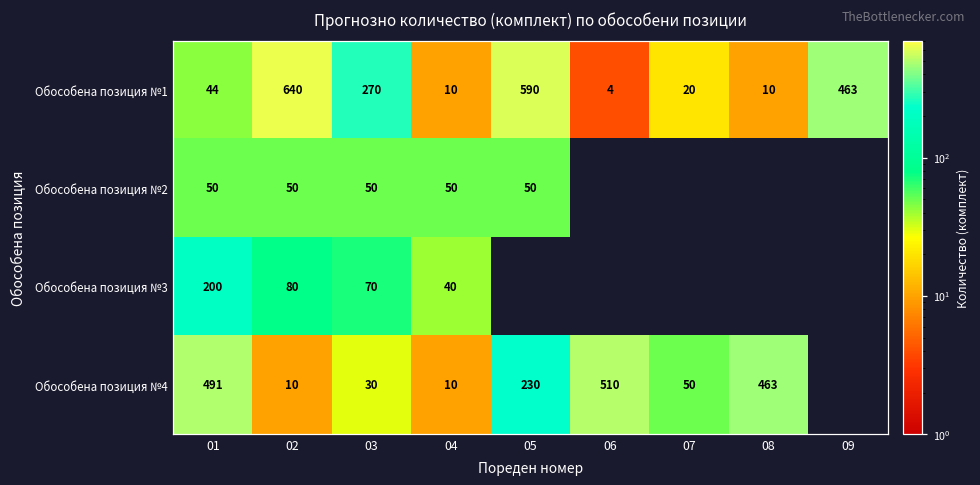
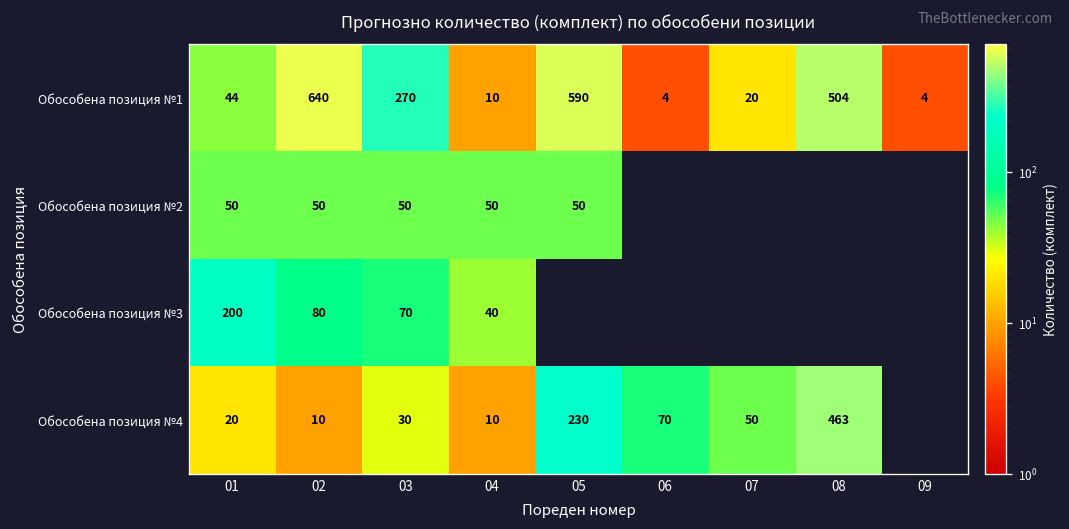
  {
    "Обособена позиция №1": {
      "01": 44,
      "02": 640,
      "03": 270,
      "04": 10,
      "05": 590,
      "06": 4,
      "07": 20,
-     "08": 10,
-     "09": 463
+     "08": 504,
+     "09": 4
    },
    "Обособена позиция №2": {
      "01": 50,
      "02": 50,
      "03": 50,
      "04": 50,
      "05": 50
    },
    "Обособена позиция №3": {
      "01": 200,
      "02": 80,
      "03": 70,
      "04": 40
    },
    "Обособена позиция №4": {
-     "01": 491,
+     "01": 20,
      "02": 10,
      "03": 30,
      "04": 10,
      "05": 230,
-     "06": 510,
+     "06": 70,
      "07": 50,
      "08": 463
    }
  }
